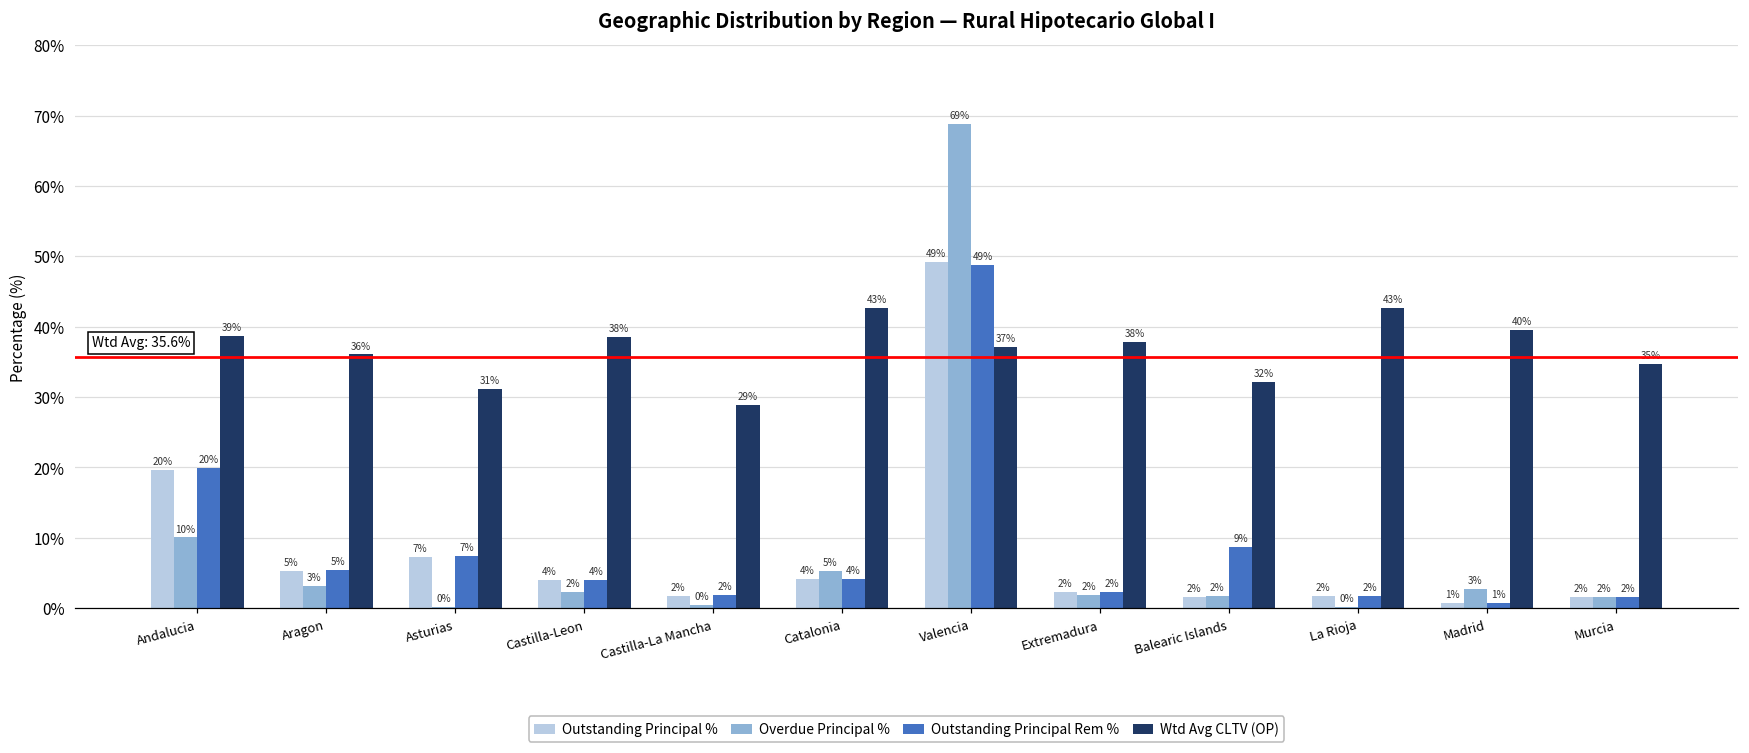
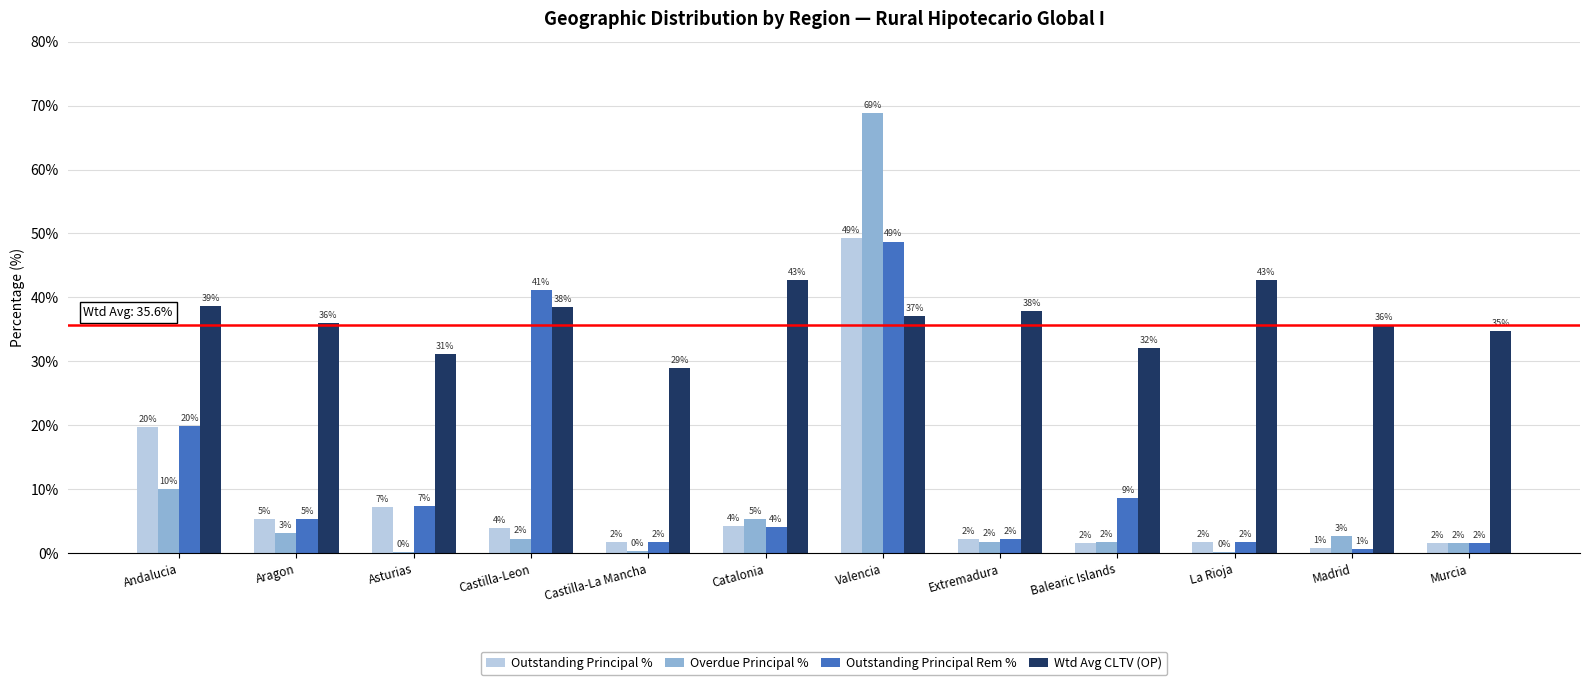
  {
    "Outstanding Principal Rem %": {
      "Andalucia": "20%",
      "Aragon": "5%",
      "Asturias": "7%",
-     "Castilla-Leon": "4%",
+     "Castilla-Leon": "41%",
      "Castilla-La Mancha": "2%",
      "Catalonia": "4%",
      "Valencia": "49%",
      "Extremadura": "2%",
      "Balearic Islands": "9%",
      "La Rioja": "2%",
      "Madrid": "1%",
      "Murcia": "2%"
    },
    "Wtd Avg CLTV (OP)": {
      "Andalucia": "39%",
      "Aragon": "36%",
      "Asturias": "31%",
      "Castilla-Leon": "38%",
      "Castilla-La Mancha": "29%",
      "Catalonia": "43%",
      "Valencia": "37%",
      "Extremadura": "38%",
      "Balearic Islands": "32%",
      "La Rioja": "43%",
-     "Madrid": "40%",
+     "Madrid": "36%",
      "Murcia": "35%"
    }
  }
